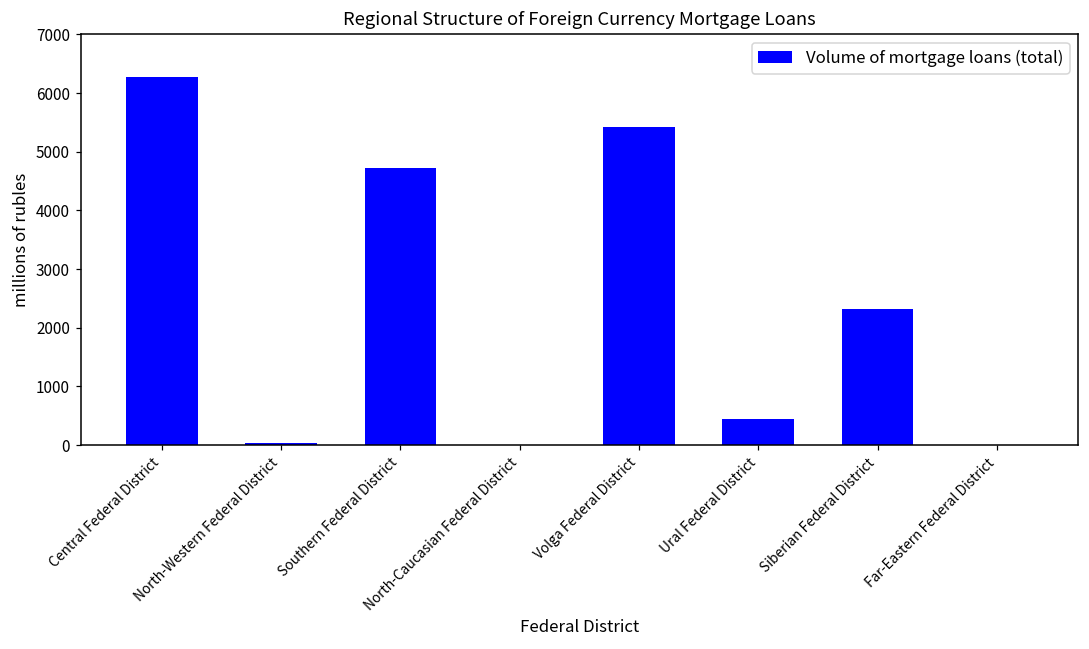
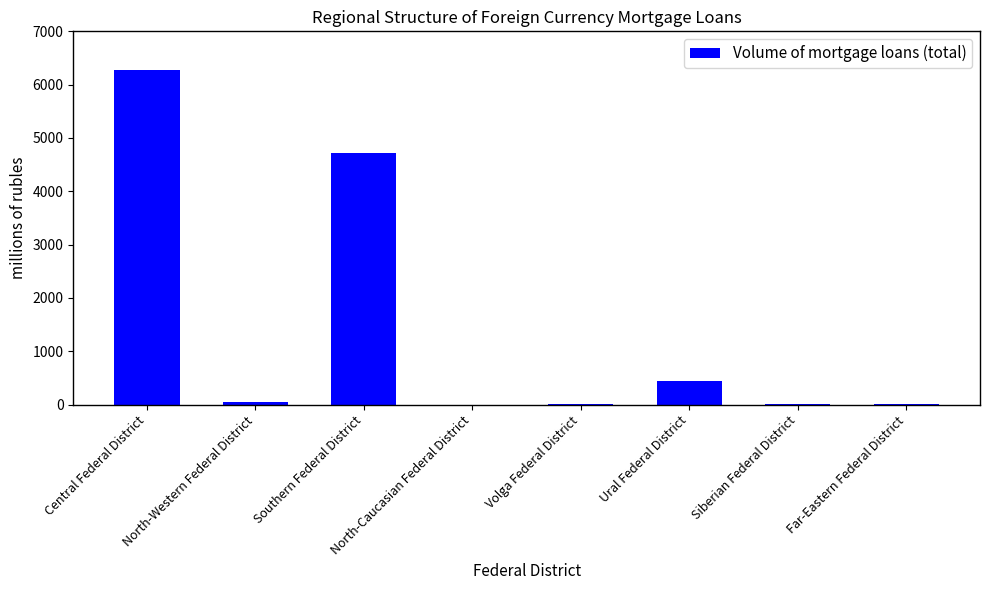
  {
    "Central Federal District": 6300,
    "Southern Federal District": 4700,
    "North-Caucasian Federal District": 0,
-   "Volga Federal District": 5400,
+   "Volga Federal District": 0,
    "Ural Federal District": 400,
-   "Siberian Federal District": 2300
+   "Siberian Federal District": 0
  }
